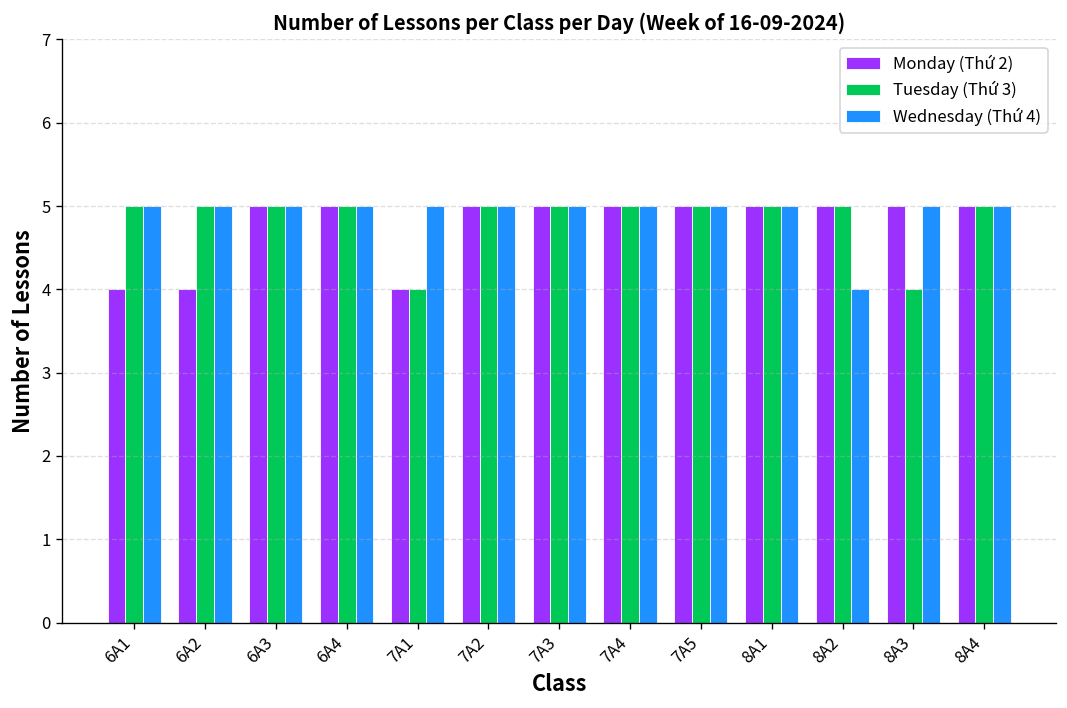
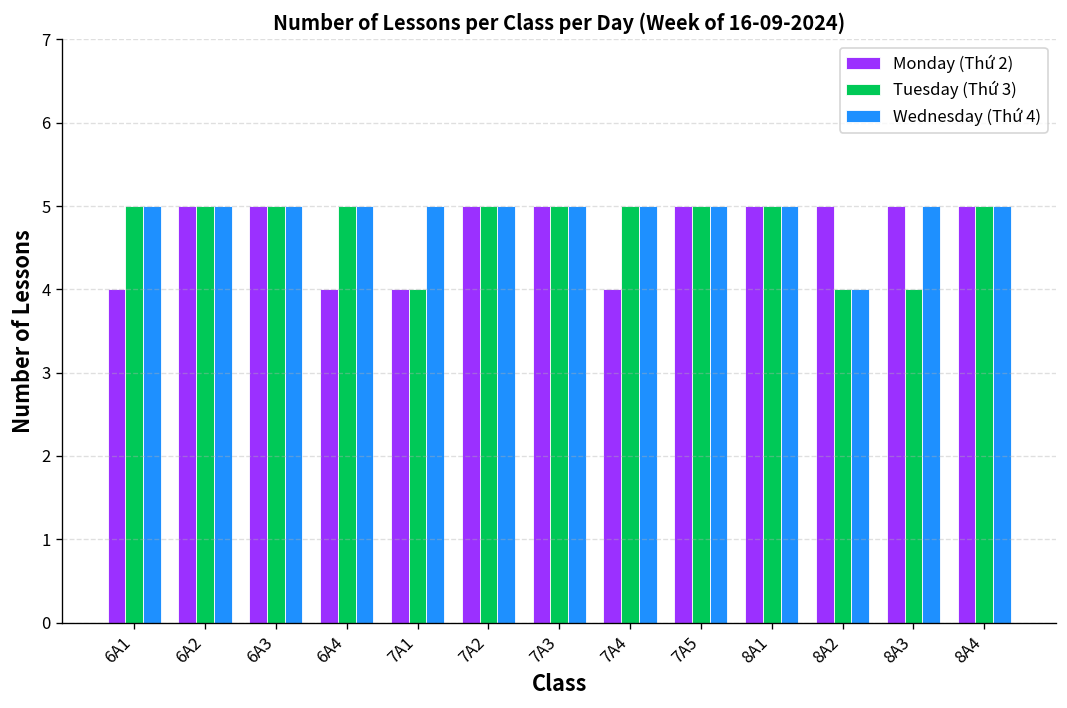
  {
    "Monday (Thứ 2)": {
      "6A1": 4,
-     "6A2": 4,
+     "6A2": 5,
      "6A3": 5,
-     "6A4": 5,
+     "6A4": 4,
      "7A1": 4,
      "7A2": 5,
      "7A3": 5,
-     "7A4": 5,
+     "7A4": 4,
      "7A5": 5,
      "8A1": 5,
      "8A2": 5,
      "8A3": 5,
      "8A4": 5
    },
    "Tuesday (Thứ 3)": {
      "6A1": 5,
      "6A2": 5,
      "6A3": 5,
      "6A4": 5,
      "7A1": 4,
      "7A2": 5,
      "7A3": 5,
      "7A4": 5,
      "7A5": 5,
      "8A1": 5,
-     "8A2": 5,
+     "8A2": 4,
      "8A3": 4,
      "8A4": 5
    },
    "Wednesday (Thứ 4)": {
      "6A1": 5,
      "6A2": 5,
      "6A3": 5,
      "6A4": 5,
      "7A1": 5,
      "7A2": 5,
      "7A3": 5,
      "7A4": 5,
      "7A5": 5,
      "8A1": 5,
      "8A2": 4,
      "8A3": 5,
      "8A4": 5
    }
  }
